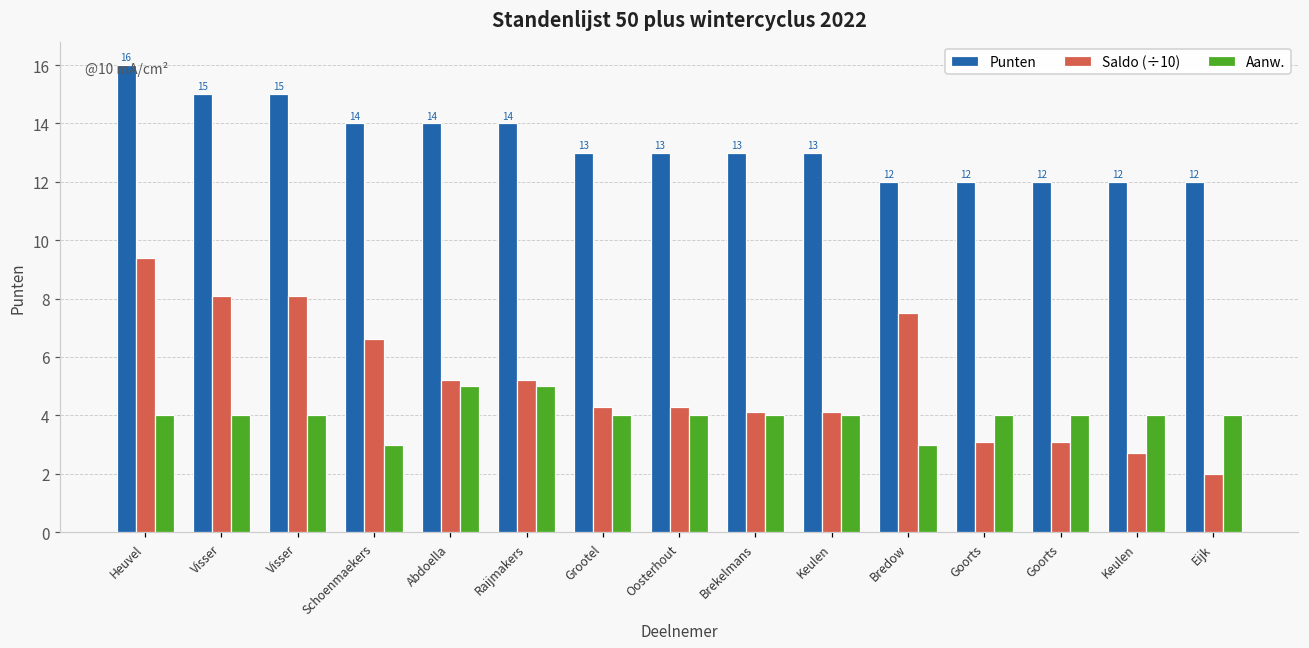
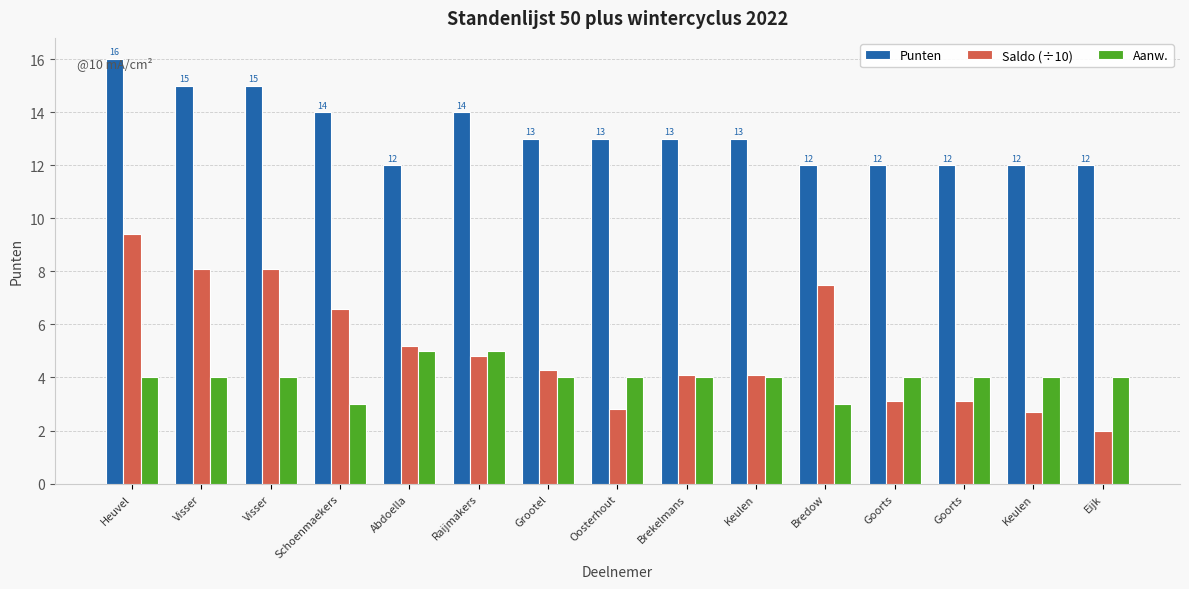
  {
    "Punten": {
      "Heuvel": 16,
      "Schoenmaekers": 14,
-     "Abdoella": 14,
+     "Abdoella": 12,
      "Raijmakers": 14,
      "Grootel": 13,
      "Oosterhout": 13,
      "Brekelmans": 13,
      "Bredow": 12,
      "Eijk": 12
    },
    "Saldo (÷10)": {
      "Heuvel": 9.4,
      "Schoenmaekers": 6.6,
      "Abdoella": 5.2,
-     "Raijmakers": 5.2,
+     "Raijmakers": 4.8,
      "Grootel": 4.3,
-     "Oosterhout": 4.3,
+     "Oosterhout": 2.8,
      "Brekelmans": 4.1,
      "Bredow": 7.5,
      "Eijk": 2.0
    },
    "Aanw.": {
      "Heuvel": 4.0,
      "Schoenmaekers": 3.0,
      "Abdoella": 5.0,
      "Raijmakers": 5.0,
      "Grootel": 4.0,
      "Oosterhout": 4.0,
      "Brekelmans": 4.0,
      "Bredow": 3.0,
      "Eijk": 4.0
    }
  }
